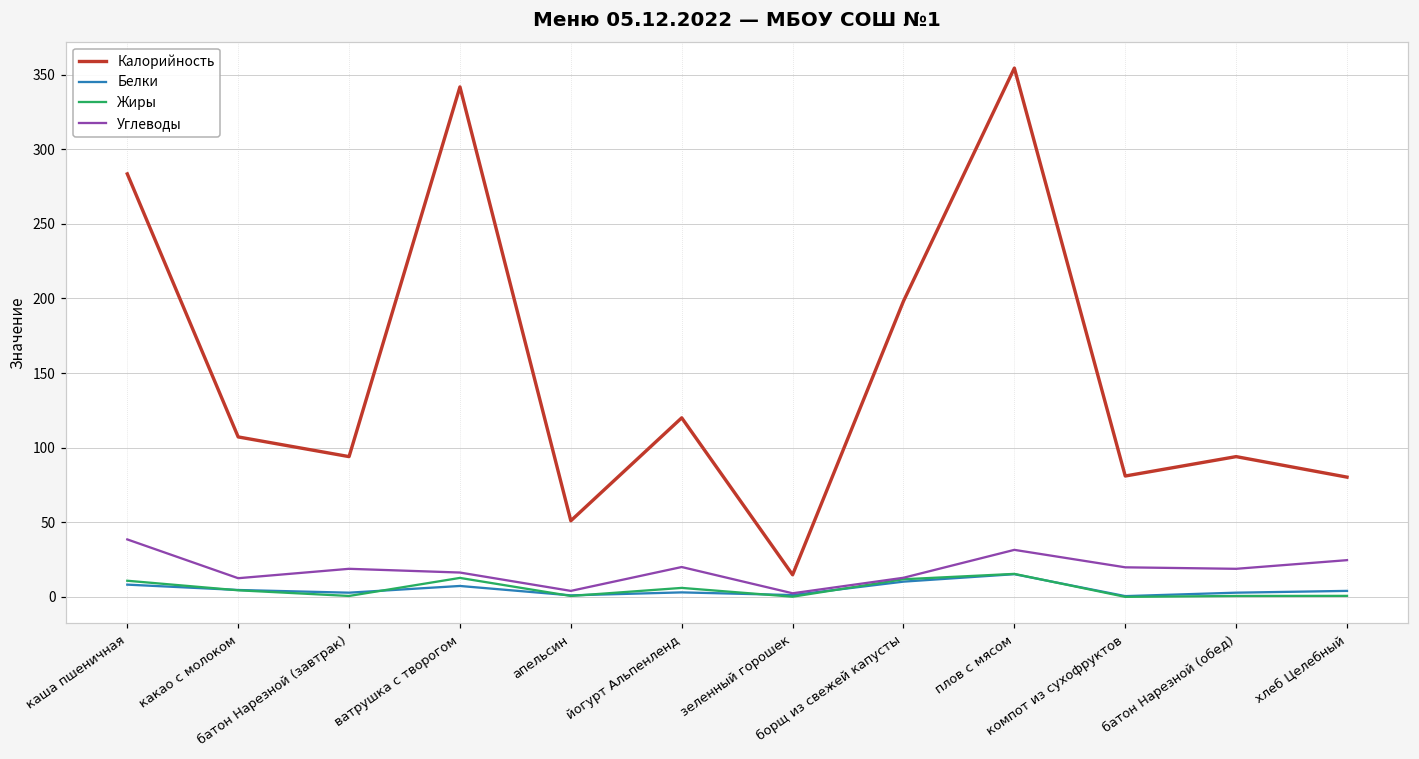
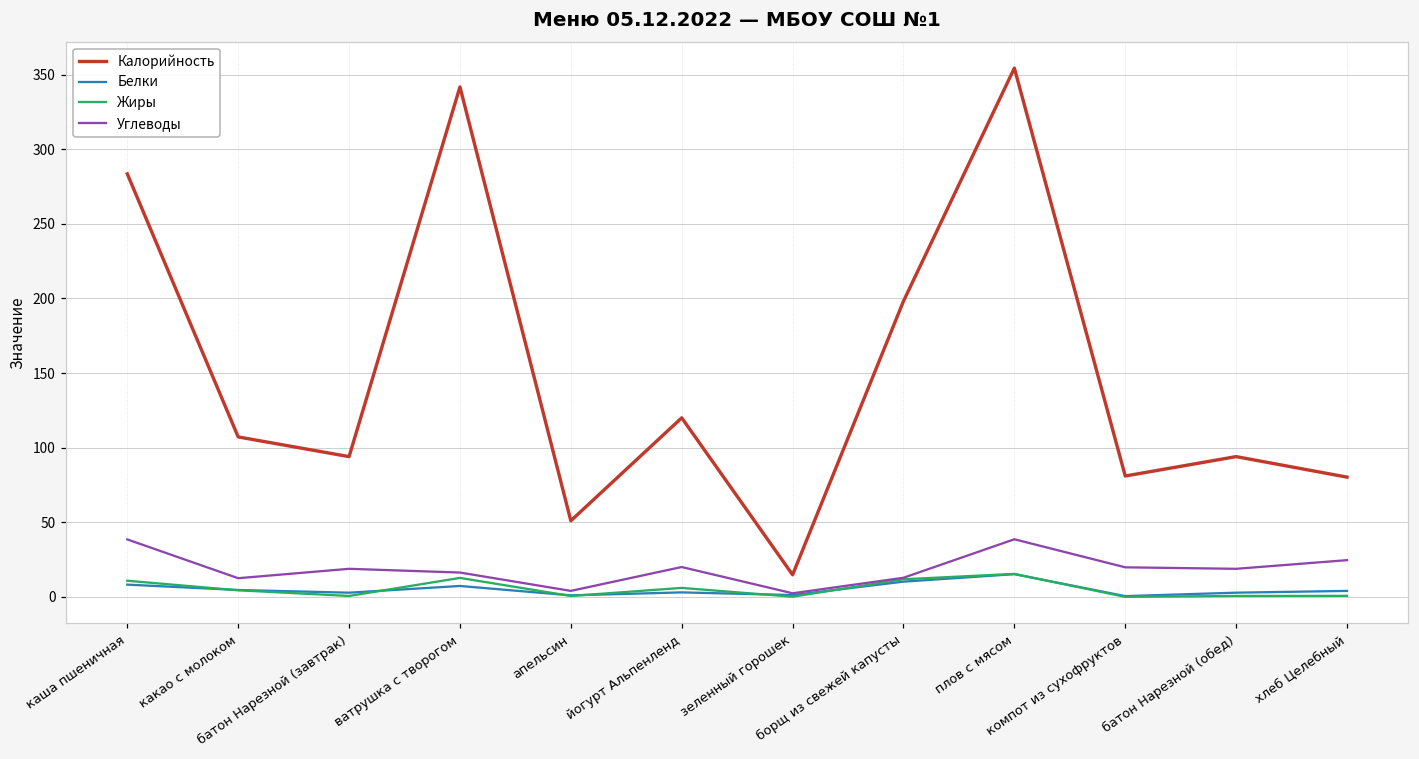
  {
    "Калорийность": {
      "каша пшеничная": 284,
      "какао с молоком": 107,
      "батон Нарезной (завтрак)": 94,
      "ватрушка с творогом": 342,
      "апельсин": 51,
      "йогурт Альпенленд": 120,
      "зеленный горошек": 15,
      "борщ из свежей капусты": 198,
      "плов с мясом": 354,
      "компот из сухофруктов": 81,
      "батон Нарезной (обед)": 94,
      "хлеб Целебный": 80
    },
    "Белки": {
      "каша пшеничная": 8,
      "батон Нарезной (завтрак)": 3,
      "ватрушка с творогом": 7,
      "йогурт Альпенленд": 3,
      "батон Нарезной (обед)": 3,
      "хлеб Целебный": 4
    },
    "Жиры": {
      "каша пшеничная": 11,
      "батон Нарезной (завтрак)": 1,
      "ватрушка с творогом": 13,
      "йогурт Альпенленд": 6,
      "батон Нарезной (обед)": 1,
      "хлеб Целебный": 1
    },
    "Углеводы": {
      "каша пшеничная": 39,
      "какао с молоком": 13,
      "батон Нарезной (завтрак)": 19,
      "ватрушка с творогом": 16,
      "апельсин": 4,
      "йогурт Альпенленд": 20,
-     "плов с мясом": 32,
+     "плов с мясом": 39,
      "компот из сухофруктов": 20,
      "батон Нарезной (обед)": 19,
      "хлеб Целебный": 25
    }
  }
